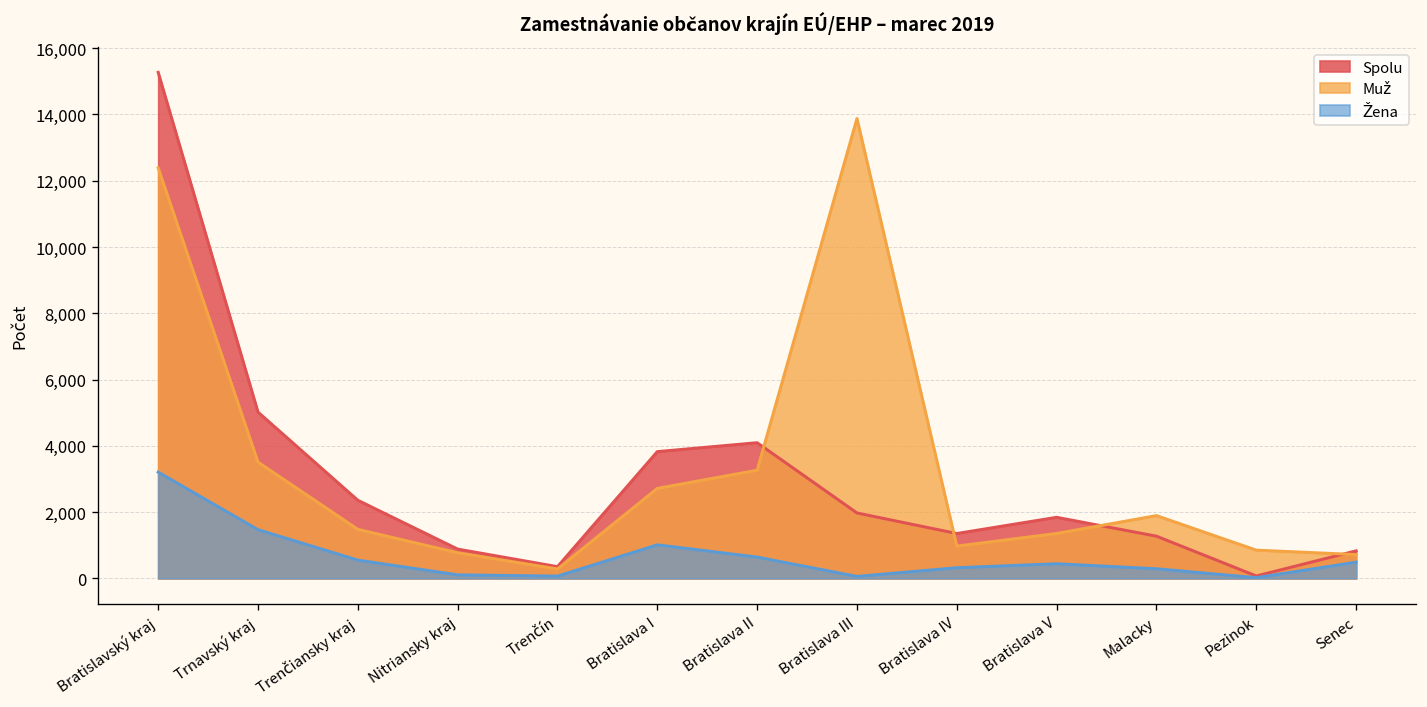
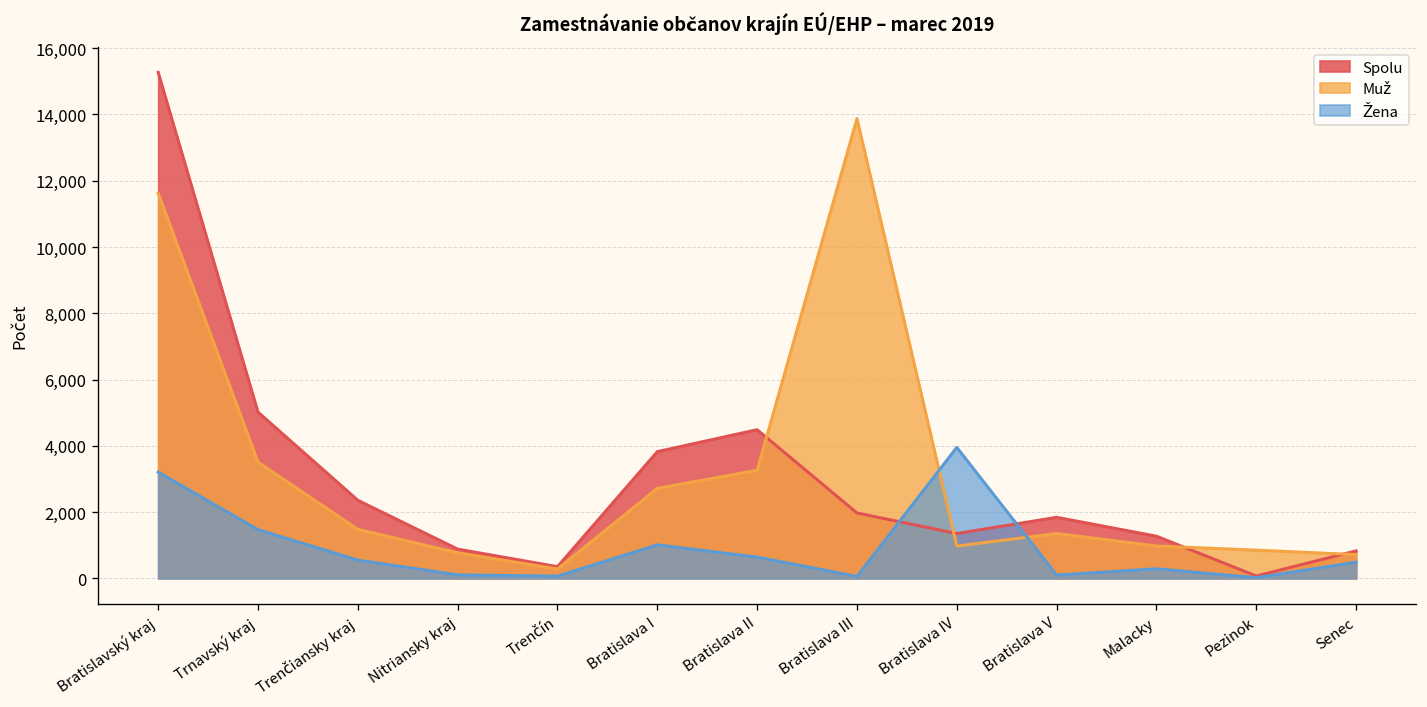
  {
    "Spolu": {
      "Bratislavský kraj": "15,300",
      "Trnavský kraj": "5,000",
      "Trenčiansky kraj": "2,400",
      "Nitriansky kraj": "900",
      "Bratislava I": "3,800",
-     "Bratislava II": "4,100",
+     "Bratislava II": "4,500",
      "Bratislava III": "2,000",
      "Bratislava IV": "1,400",
      "Bratislava V": "1,800",
      "Malacky": "1,300",
      "Senec": "800"
    },
    "Muž": {
-     "Bratislavský kraj": "12,400",
+     "Bratislavský kraj": "11,600",
      "Trnavský kraj": "3,500",
      "Trenčiansky kraj": "1,500",
      "Nitriansky kraj": "800",
      "Bratislava I": "2,700",
      "Bratislava II": "3,300",
      "Bratislava III": "13,900",
      "Bratislava IV": "1,000",
      "Bratislava V": "1,400",
-     "Malacky": "1,900",
+     "Malacky": "1,000",
      "Pezinok": "900",
      "Senec": "700"
    },
    "Žena": {
      "Bratislavský kraj": "3,200",
      "Trnavský kraj": "1,500",
      "Trenčiansky kraj": "600",
      "Nitriansky kraj": "100",
      "Trenčín": "100",
      "Bratislava I": "1,000",
      "Bratislava II": "600",
      "Bratislava III": "100",
-     "Bratislava IV": "300",
-     "Bratislava V": "400",
+     "Bratislava IV": "4,000",
+     "Bratislava V": "100",
      "Malacky": "300",
      "Senec": "500"
    }
  }
